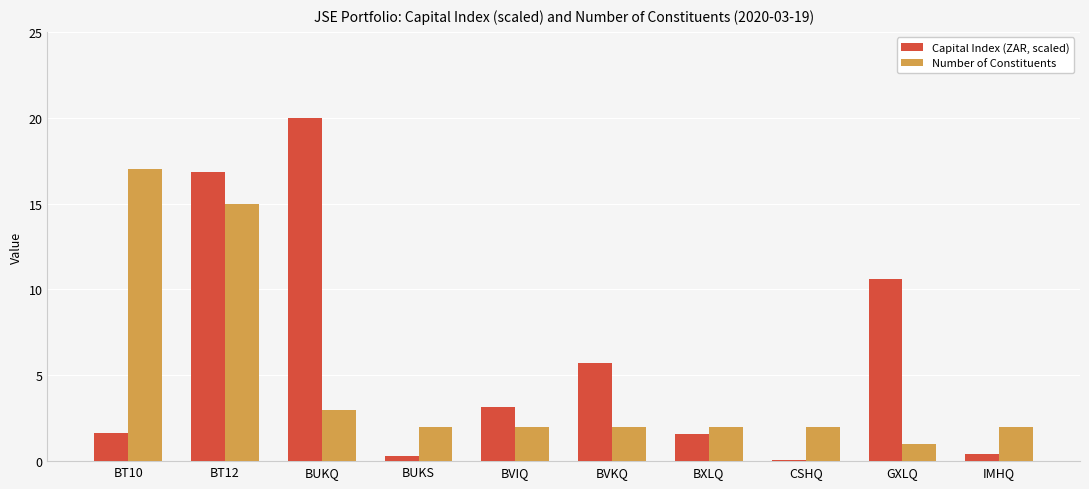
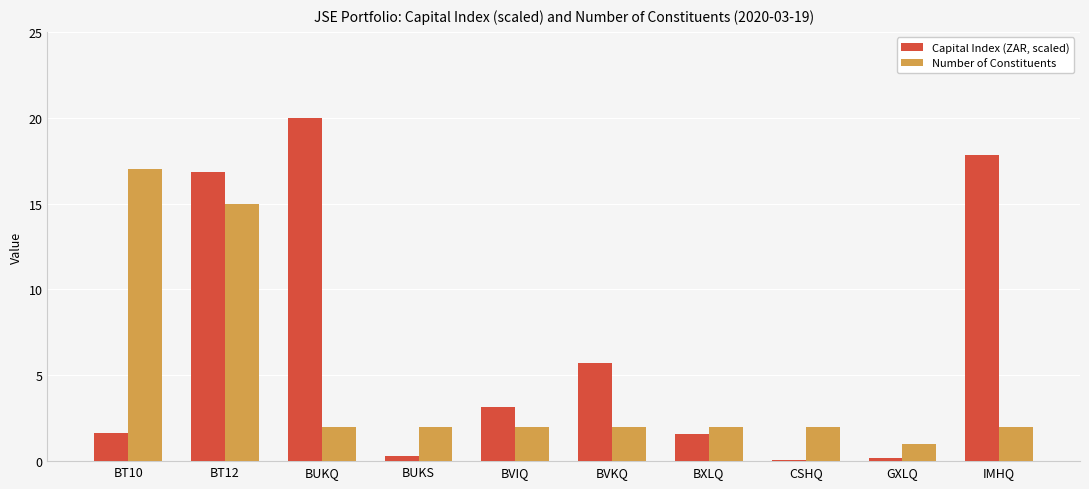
  {
    "Capital Index (ZAR, scaled)": {
      "BT10": 1.7,
      "BT12": 16.8,
      "BUKQ": 20.0,
      "BUKS": 0.3,
      "BVIQ": 3.1,
      "BVKQ": 5.7,
      "BXLQ": 1.6,
-     "GXLQ": 10.6,
-     "IMHQ": 0.4
+     "GXLQ": 0.2,
+     "IMHQ": 17.8
    },
    "Number of Constituents": {
      "BT10": 17,
      "BT12": 15,
-     "BUKQ": 3,
+     "BUKQ": 2,
      "BUKS": 2,
      "BVIQ": 2,
      "BVKQ": 2,
      "BXLQ": 2,
      "CSHQ": 2,
      "GXLQ": 1,
      "IMHQ": 2
    }
  }
